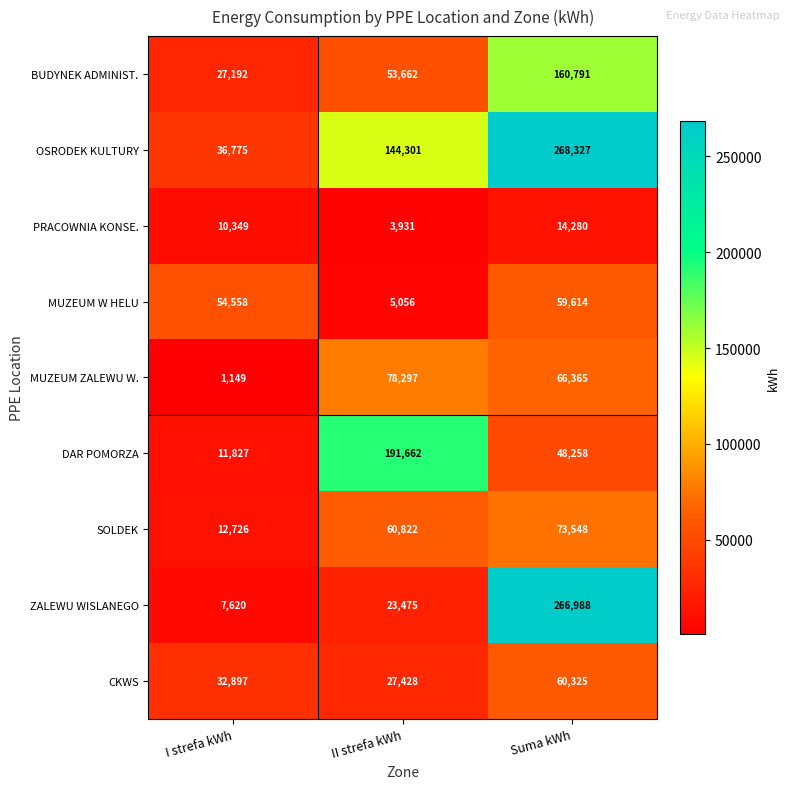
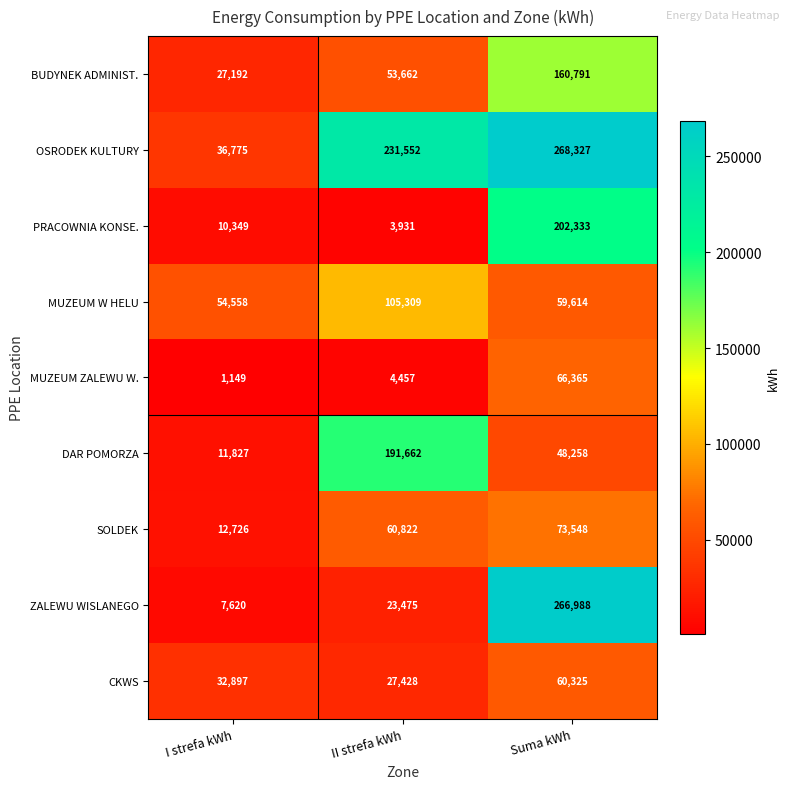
  {
    "BUDYNEK ADMINIST.": {
      "I strefa kWh": "27,192",
      "II strefa kWh": "53,662",
      "Suma kWh": "160,791"
    },
    "OSRODEK KULTURY": {
      "I strefa kWh": "36,775",
-     "II strefa kWh": "144,301",
+     "II strefa kWh": "231,552",
      "Suma kWh": "268,327"
    },
    "PRACOWNIA KONSE.": {
      "I strefa kWh": "10,349",
      "II strefa kWh": "3,931",
-     "Suma kWh": "14,280"
+     "Suma kWh": "202,333"
    },
    "MUZEUM W HELU": {
      "I strefa kWh": "54,558",
-     "II strefa kWh": "5,056",
+     "II strefa kWh": "105,309",
      "Suma kWh": "59,614"
    },
    "MUZEUM ZALEWU W.": {
      "I strefa kWh": "1,149",
-     "II strefa kWh": "78,297",
+     "II strefa kWh": "4,457",
      "Suma kWh": "66,365"
    },
    "DAR POMORZA": {
      "I strefa kWh": "11,827",
      "II strefa kWh": "191,662",
      "Suma kWh": "48,258"
    },
    "SOLDEK": {
      "I strefa kWh": "12,726",
      "II strefa kWh": "60,822",
      "Suma kWh": "73,548"
    },
    "ZALEWU WISLANEGO": {
      "I strefa kWh": "7,620",
      "II strefa kWh": "23,475",
      "Suma kWh": "266,988"
    },
    "CKWS": {
      "I strefa kWh": "32,897",
      "II strefa kWh": "27,428",
      "Suma kWh": "60,325"
    }
  }
